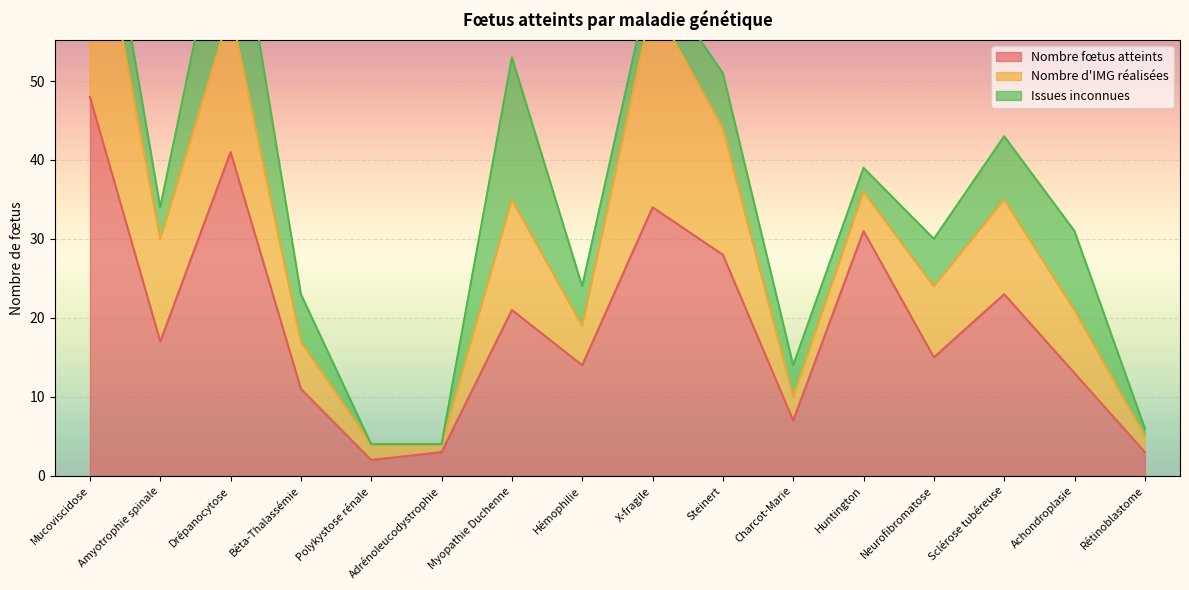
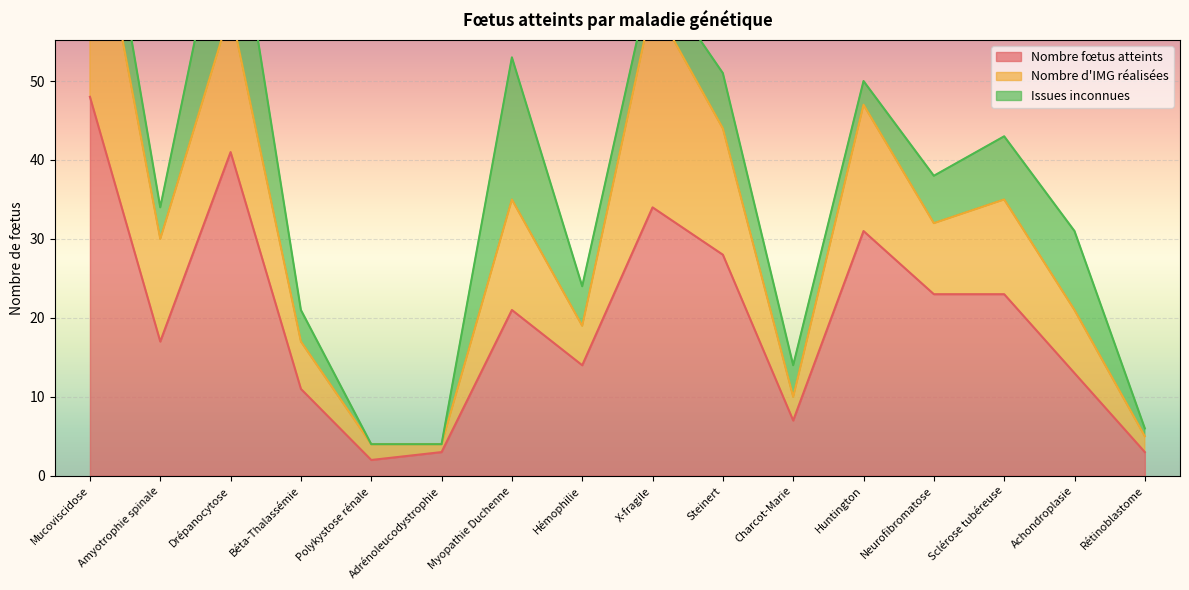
  {
    "Nombre fœtus atteints": {
      "Mucoviscidose": 48,
      "Amyotrophie spinale": 17,
      "Drépanocytose": 41,
      "Béta-Thalassémie": 11,
      "Polykystose rénale": 2,
      "Adrénoleucodystrophie": 3,
      "Myopathie Duchenne": 21,
      "Hémophilie": 14,
      "X-fragile": 34,
      "Steinert": 28,
      "Charcot-Marie": 7,
      "Huntington": 31,
-     "Neurofibromatose": 15,
+     "Neurofibromatose": 23,
      "Sclérose tubéreuse": 23,
      "Achondroplasie": 13,
      "Rétinoblastome": 3
    },
    "Nombre d'IMG réalisées": {
      "Amyotrophie spinale": 13,
      "Béta-Thalassémie": 6,
      "Myopathie Duchenne": 14,
      "Hémophilie": 5,
      "Steinert": 16,
      "Charcot-Marie": 3,
-     "Huntington": 5,
+     "Huntington": 16,
      "Neurofibromatose": 9,
      "Sclérose tubéreuse": 12,
      "Achondroplasie": 8,
      "Rétinoblastome": 2
    },
    "Issues inconnues": {
      "Amyotrophie spinale": 4,
-     "Béta-Thalassémie": 6,
+     "Béta-Thalassémie": 4,
      "Myopathie Duchenne": 18,
      "Hémophilie": 5,
      "Steinert": 7,
      "Charcot-Marie": 4,
      "Huntington": 3,
      "Neurofibromatose": 6,
      "Sclérose tubéreuse": 8,
      "Achondroplasie": 10,
      "Rétinoblastome": 1
    }
  }
